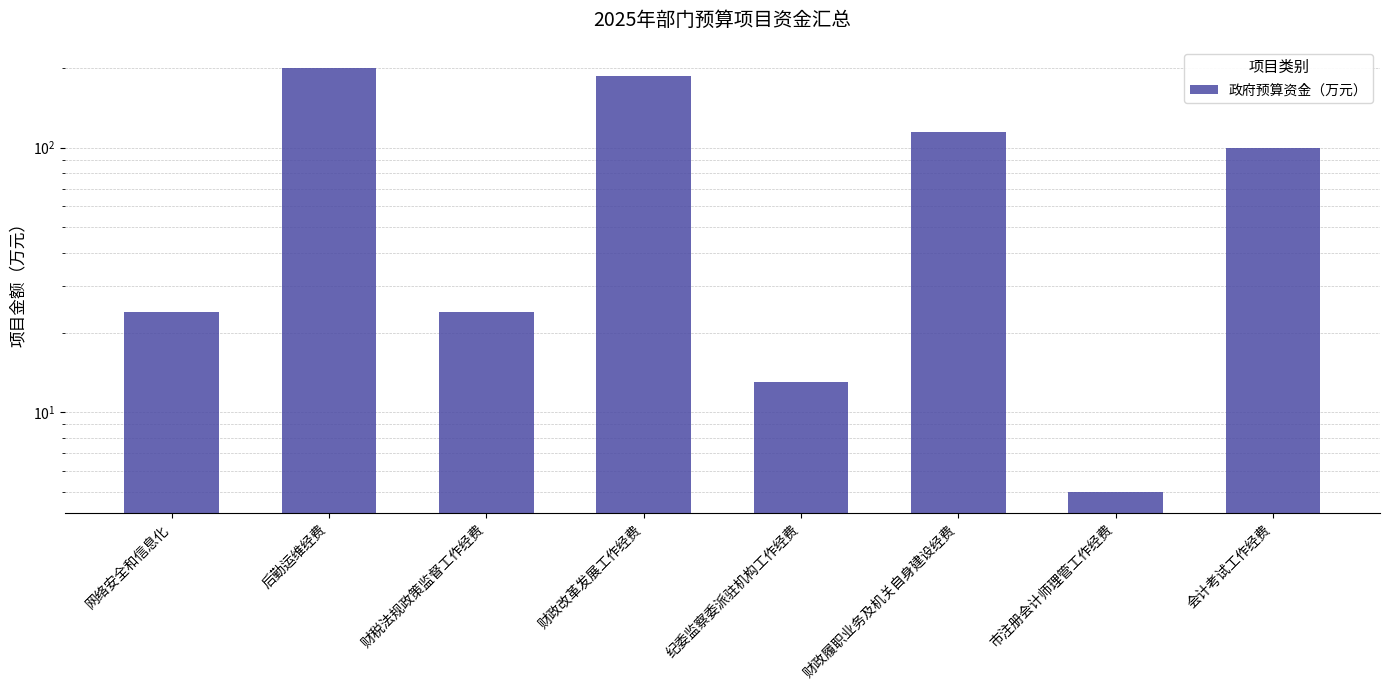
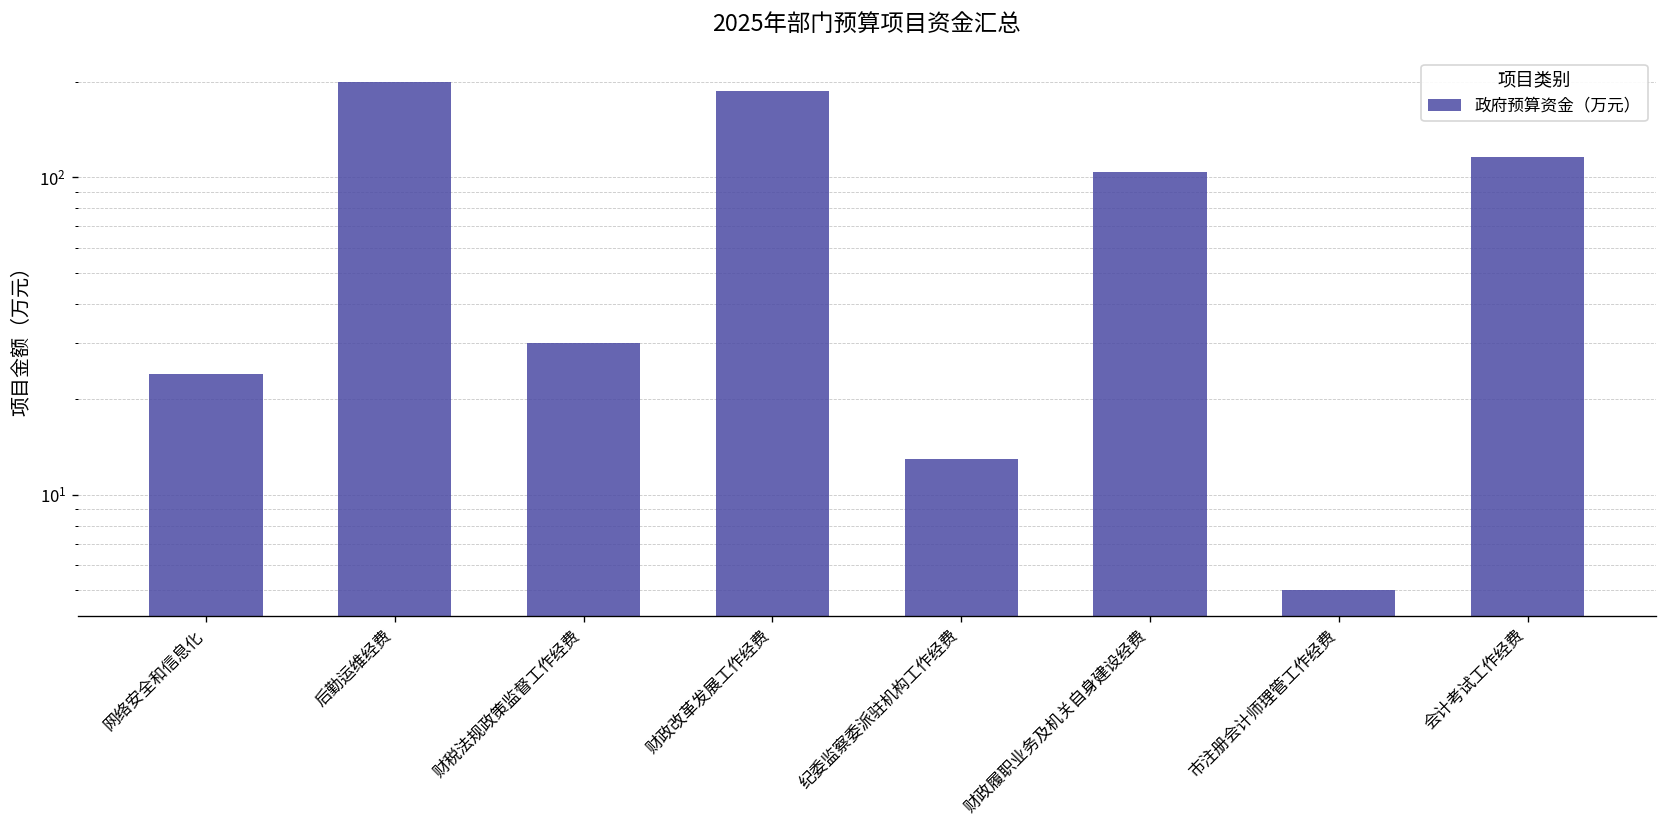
  {
    "网络安全和信息化": 24,
    "后勤运维经费": 200,
-   "财税法规政策监督工作经费": 24,
+   "财税法规政策监督工作经费": 30,
    "财政改革发展工作经费": 190,
    "纪委监察委派驻机构工作经费": 13,
-   "财政履职业务及机关自身建设经费": 120,
+   "财政履职业务及机关自身建设经费": 104,
    "市注册会计师理管工作经费": 5,
-   "会计考试工作经费": 100
+   "会计考试工作经费": 120
  }
